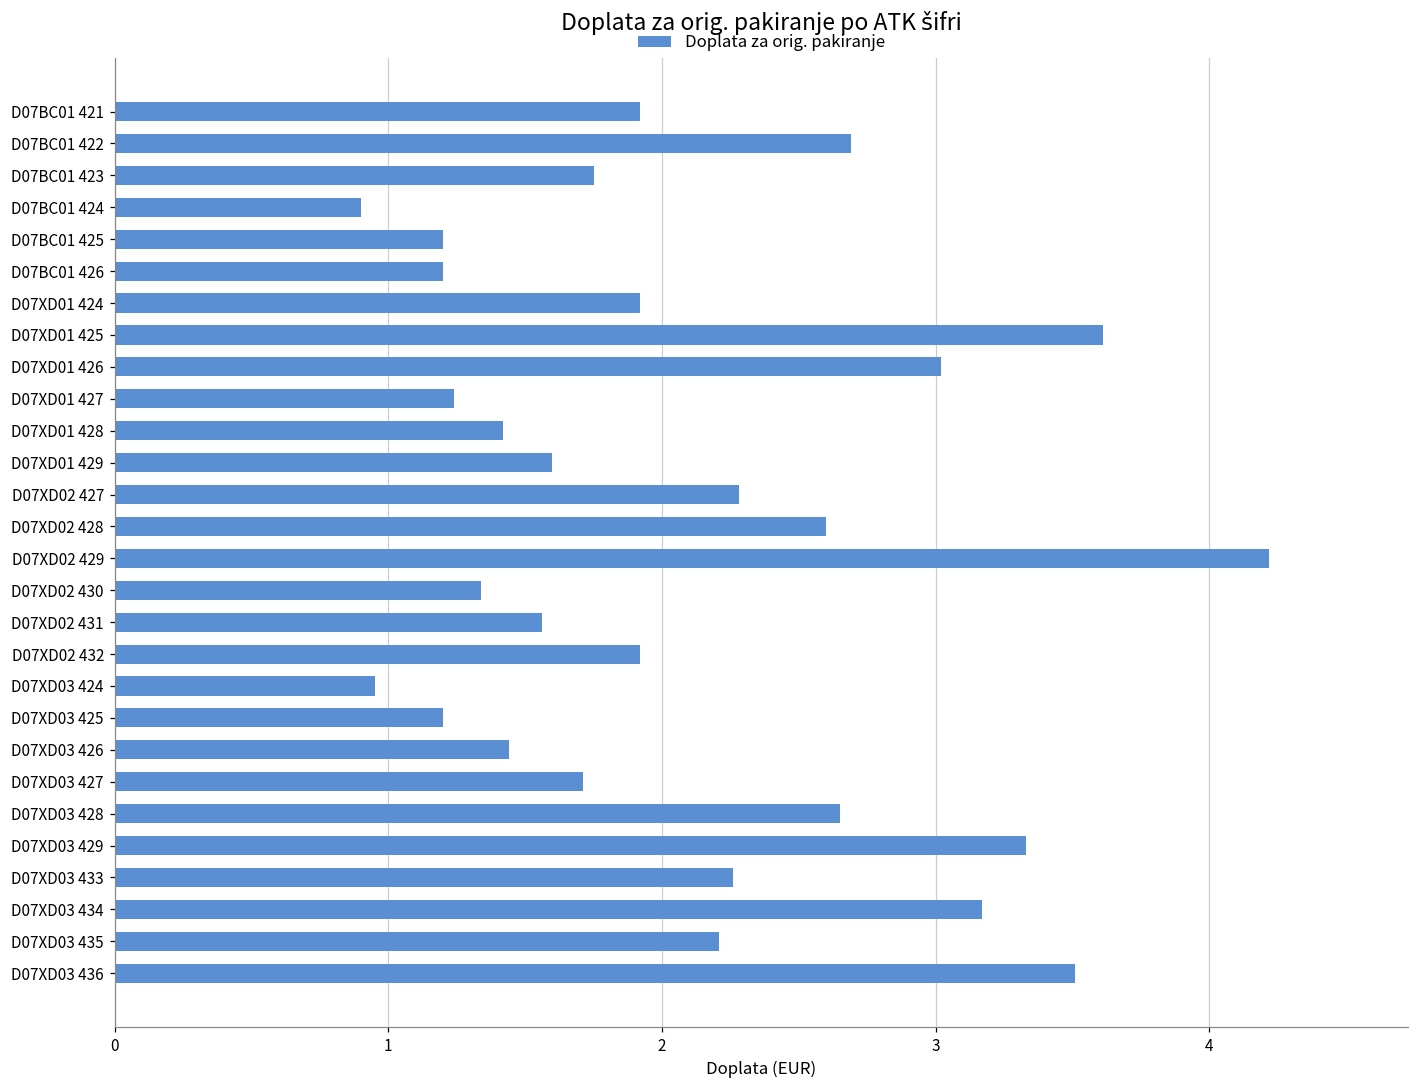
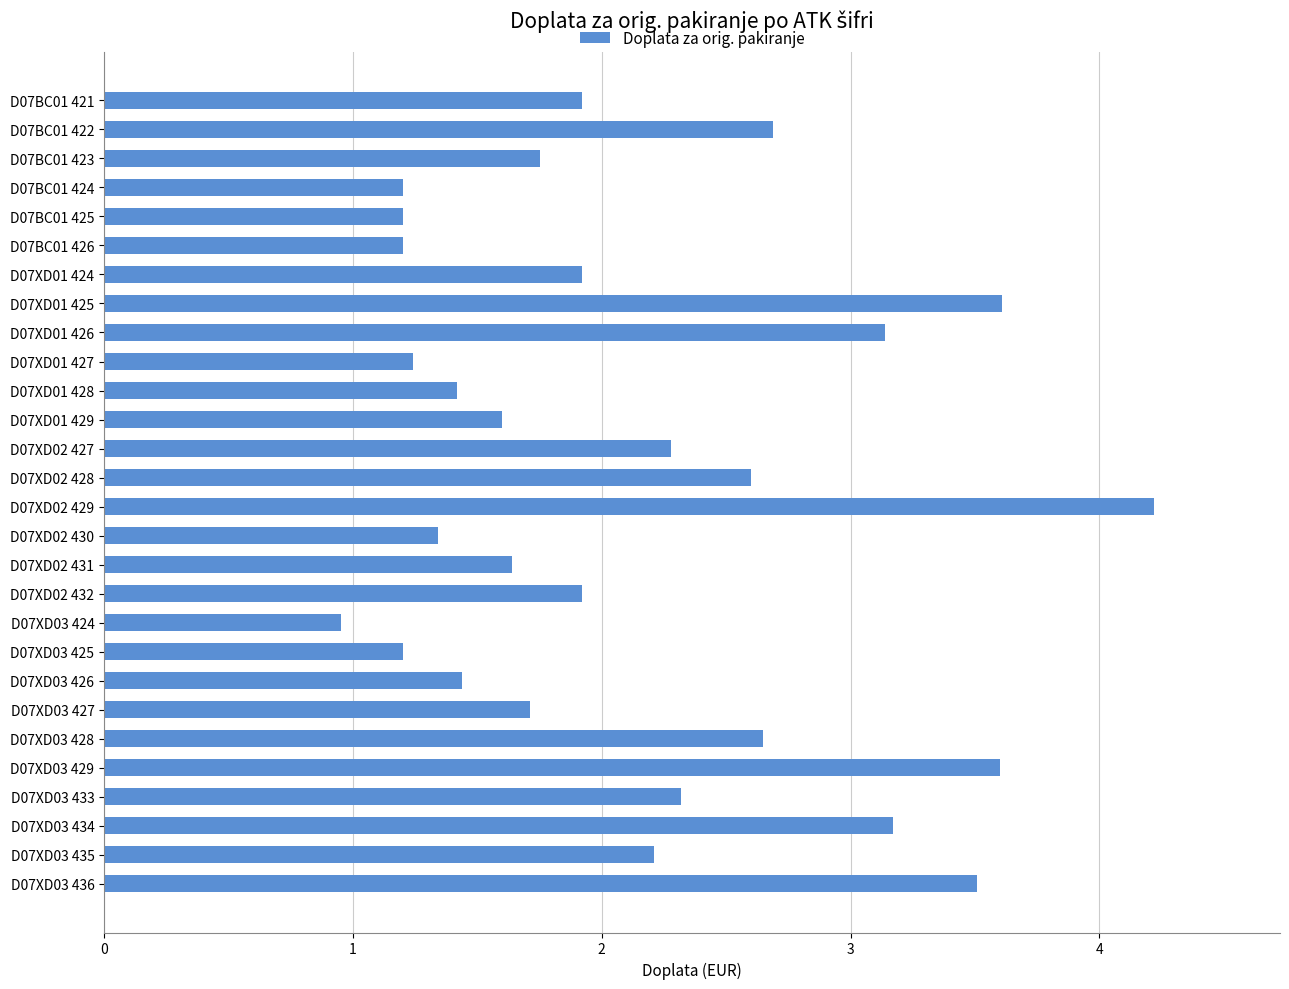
  {
    "D07BC01 421": 1.92,
    "D07BC01 422": 2.69,
    "D07BC01 423": 1.75,
-   "D07BC01 424": 0.9,
+   "D07BC01 424": 1.2,
    "D07BC01 425": 1.20,
    "D07BC01 426": 1.20,
    "D07XD01 424": 1.92,
    "D07XD01 425": 3.61,
-   "D07XD01 426": 3.02,
+   "D07XD01 426": 3.14,
    "D07XD01 427": 1.24,
    "D07XD01 428": 1.42,
    "D07XD01 429": 1.60,
    "D07XD02 427": 2.28,
    "D07XD02 428": 2.60,
    "D07XD02 429": 4.22,
    "D07XD02 430": 1.34,
-   "D07XD02 431": 1.56,
+   "D07XD02 431": 1.64,
    "D07XD02 432": 1.92,
    "D07XD03 424": 0.95,
    "D07XD03 425": 1.20,
    "D07XD03 426": 1.44,
    "D07XD03 427": 1.71,
    "D07XD03 428": 2.65,
-   "D07XD03 429": 3.33,
-   "D07XD03 433": 2.26,
+   "D07XD03 429": 3.60,
+   "D07XD03 433": 2.32,
    "D07XD03 434": 3.17,
    "D07XD03 435": 2.21,
    "D07XD03 436": 3.51
  }
